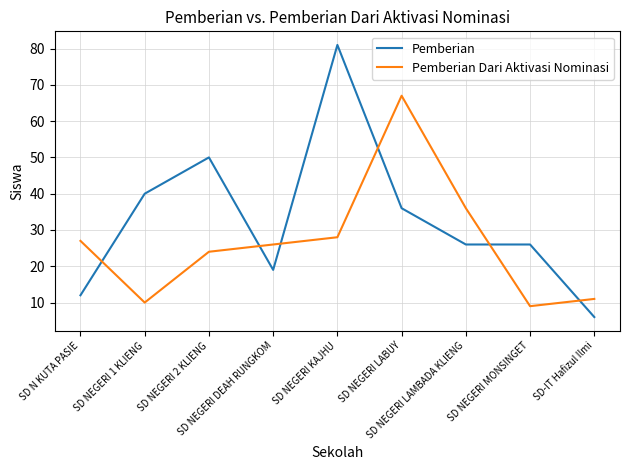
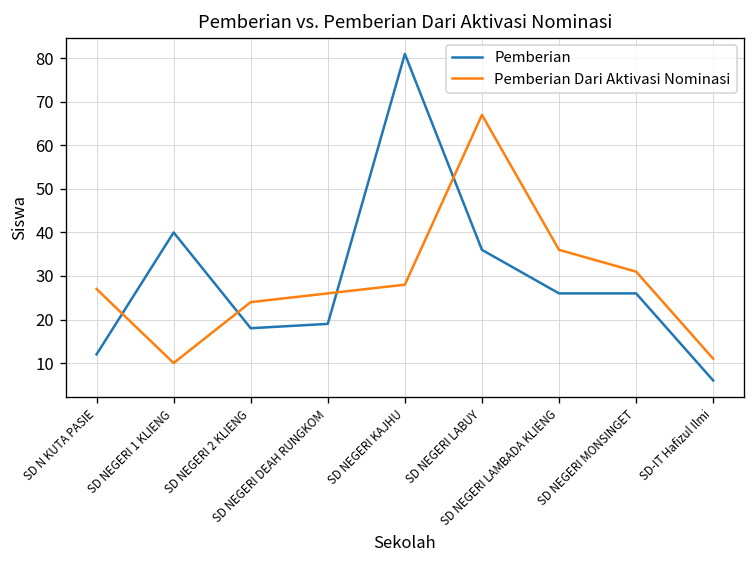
  {
    "Pemberian": {
      "SD N KUTA PASIE": 12,
      "SD NEGERI 1 KLIENG": 40,
-     "SD NEGERI 2 KLIENG": 50,
+     "SD NEGERI 2 KLIENG": 18,
      "SD NEGERI DEAH RUNGKOM": 19,
      "SD NEGERI KAJHU": 81,
      "SD NEGERI LABUY": 36,
      "SD NEGERI LAMBADA KLIENG": 26,
      "SD NEGERI MONSINGET": 26,
      "SD-IT Hafizul Ilmi": 6
    },
    "Pemberian Dari Aktivasi Nominasi": {
      "SD N KUTA PASIE": 27,
      "SD NEGERI 1 KLIENG": 10,
      "SD NEGERI 2 KLIENG": 24,
      "SD NEGERI DEAH RUNGKOM": 26,
      "SD NEGERI KAJHU": 28,
      "SD NEGERI LABUY": 67,
      "SD NEGERI LAMBADA KLIENG": 36,
-     "SD NEGERI MONSINGET": 9,
+     "SD NEGERI MONSINGET": 31,
      "SD-IT Hafizul Ilmi": 11
    }
  }
